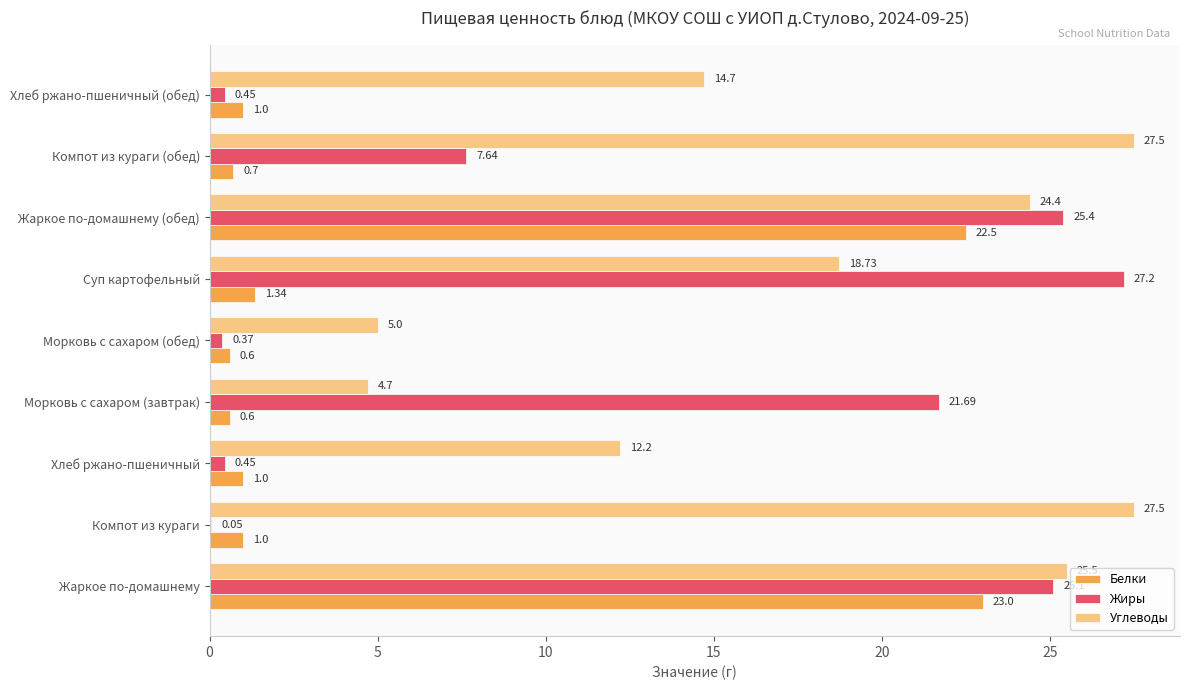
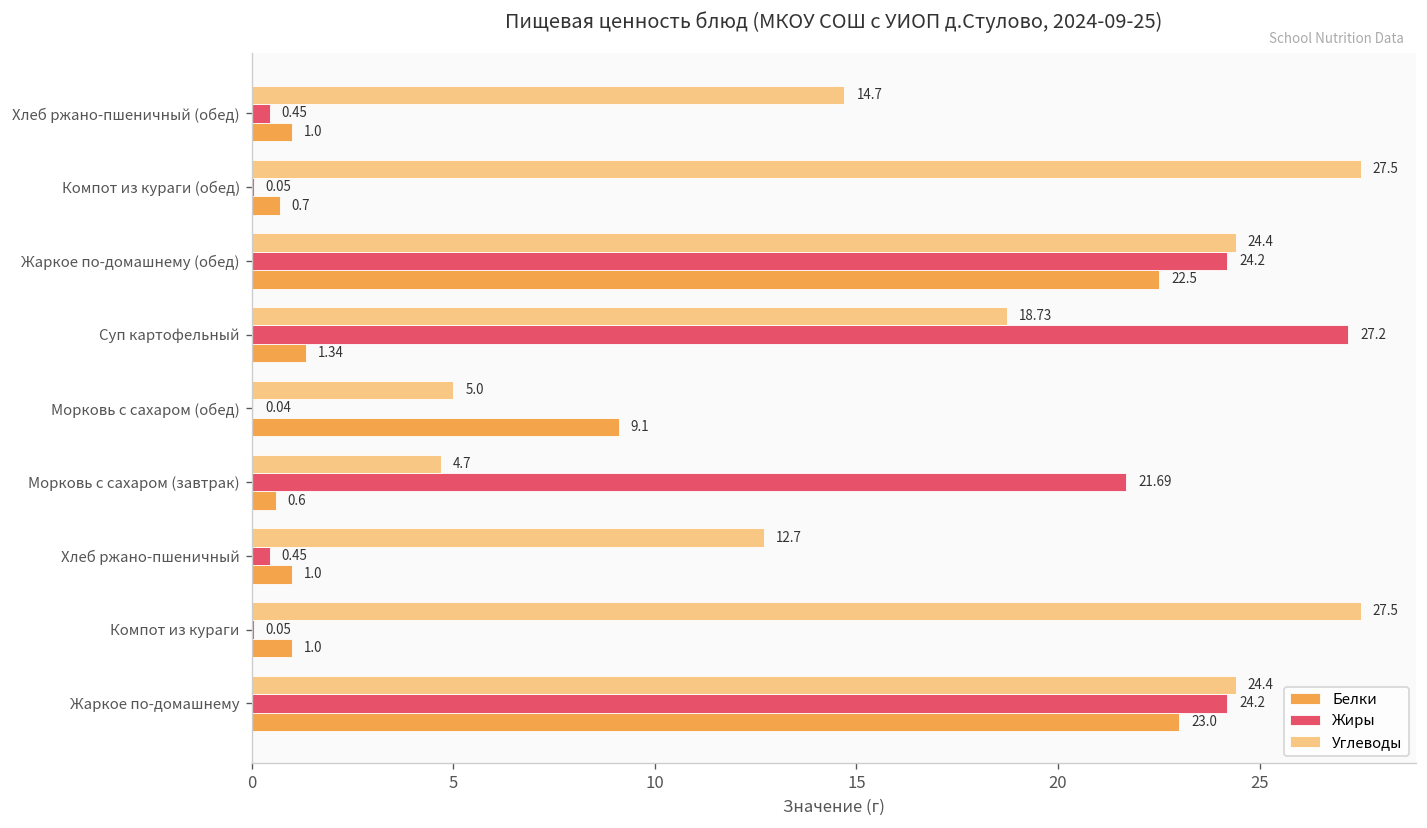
  {
    "Белки": {
      "Хлеб ржано-пшеничный (обед)": 1.0,
      "Компот из кураги (обед)": 0.7,
      "Жаркое по-домашнему (обед)": 22.5,
      "Суп картофельный": 1.34,
-     "Морковь с сахаром (обед)": 0.6,
+     "Морковь с сахаром (обед)": 9.1,
      "Морковь с сахаром (завтрак)": 0.6,
      "Хлеб ржано-пшеничный": 1.0,
      "Компот из кураги": 1.0,
      "Жаркое по-домашнему": 23.0
    },
    "Жиры": {
      "Хлеб ржано-пшеничный (обед)": 0.45,
-     "Компот из кураги (обед)": 7.64,
-     "Жаркое по-домашнему (обед)": 25.4,
+     "Компот из кураги (обед)": 0.05,
+     "Жаркое по-домашнему (обед)": 24.2,
      "Суп картофельный": 27.2,
-     "Морковь с сахаром (обед)": 0.37,
+     "Морковь с сахаром (обед)": 0.04,
      "Морковь с сахаром (завтрак)": 21.69,
      "Хлеб ржано-пшеничный": 0.45,
      "Компот из кураги": 0.05,
-     "Жаркое по-домашнему": 25.1
+     "Жаркое по-домашнему": 24.2
    },
    "Углеводы": {
      "Хлеб ржано-пшеничный (обед)": 14.7,
      "Компот из кураги (обед)": 27.5,
      "Жаркое по-домашнему (обед)": 24.4,
      "Суп картофельный": 18.73,
      "Морковь с сахаром (обед)": 5.0,
      "Морковь с сахаром (завтрак)": 4.7,
-     "Хлеб ржано-пшеничный": 12.2,
+     "Хлеб ржано-пшеничный": 12.7,
      "Компот из кураги": 27.5,
-     "Жаркое по-домашнему": 25.5
+     "Жаркое по-домашнему": 24.4
    }
  }
